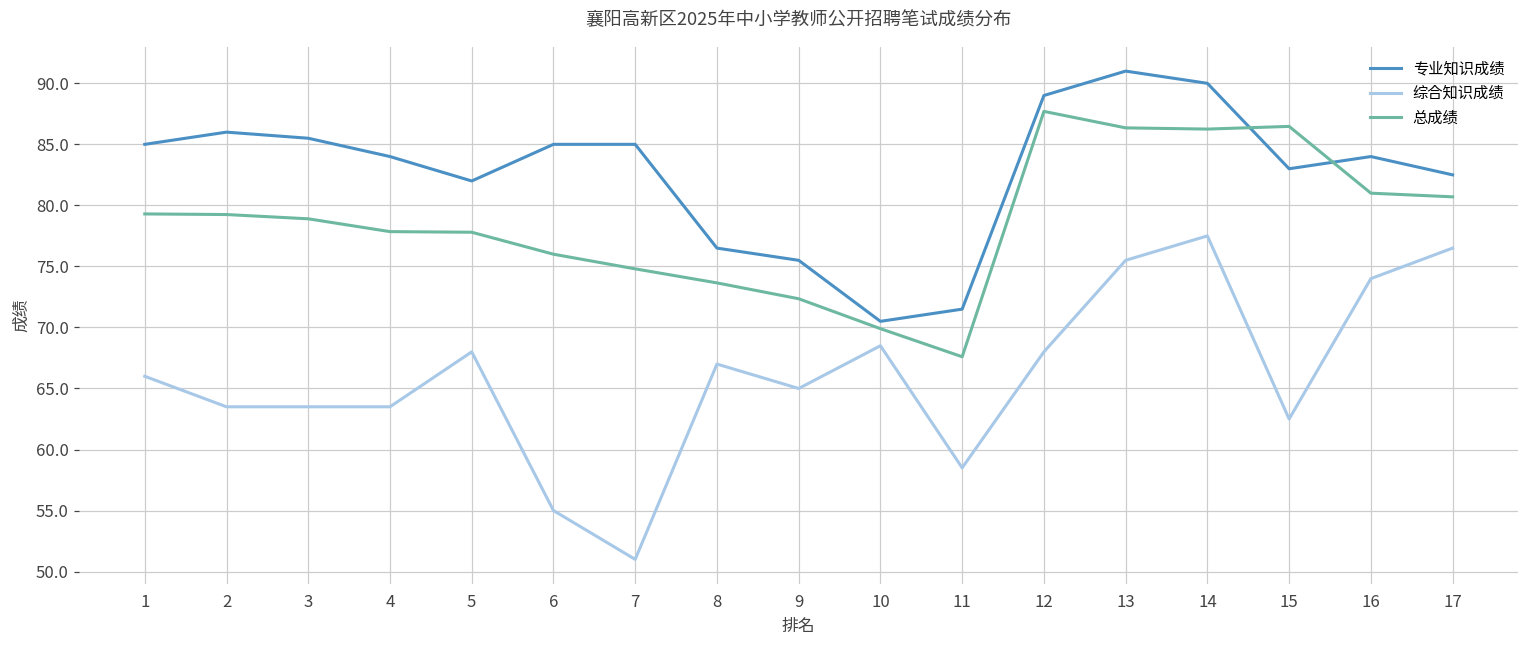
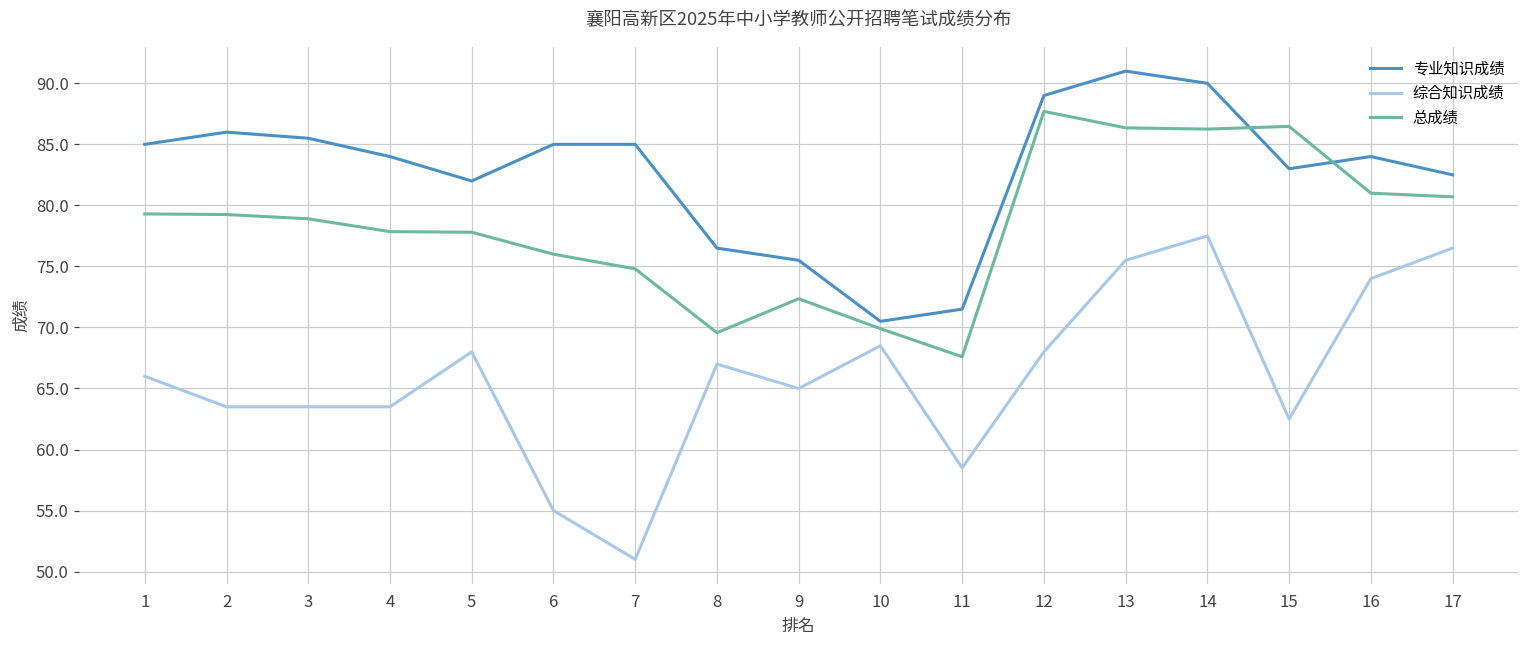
  {
    "专业知识成绩": {
      "1": 85.0,
      "2": 86.0,
      "3": 85.5,
      "4": 84.0,
      "5": 82.0,
      "6": 85.0,
      "7": 85.0,
      "8": 76.5,
      "9": 75.5,
      "10": 70.5,
      "11": 71.5,
      "12": 89.0,
      "13": 91.0,
      "14": 90.0,
      "15": 83.0,
      "16": 84.0,
      "17": 82.5
    },
    "综合知识成绩": {
      "1": 66.0,
      "2": 63.5,
      "3": 63.5,
      "4": 63.5,
      "5": 68.0,
      "6": 55.0,
      "7": 51.0,
      "8": 67.0,
      "9": 65.0,
      "10": 68.5,
      "11": 58.5,
      "12": 68.0,
      "13": 75.5,
      "14": 77.5,
      "15": 62.5,
      "16": 74.0,
      "17": 76.5
    },
    "总成绩": {
      "1": 79.3,
      "2": 79.3,
      "3": 78.9,
      "4": 77.9,
      "5": 77.8,
      "6": 76.0,
      "7": 74.8,
-     "8": 73.7,
+     "8": 69.6,
      "9": 72.4,
      "10": 69.9,
      "11": 67.6,
      "12": 87.7,
      "13": 86.4,
      "14": 86.3,
      "15": 86.5,
      "16": 81.0,
      "17": 80.7
    }
  }
